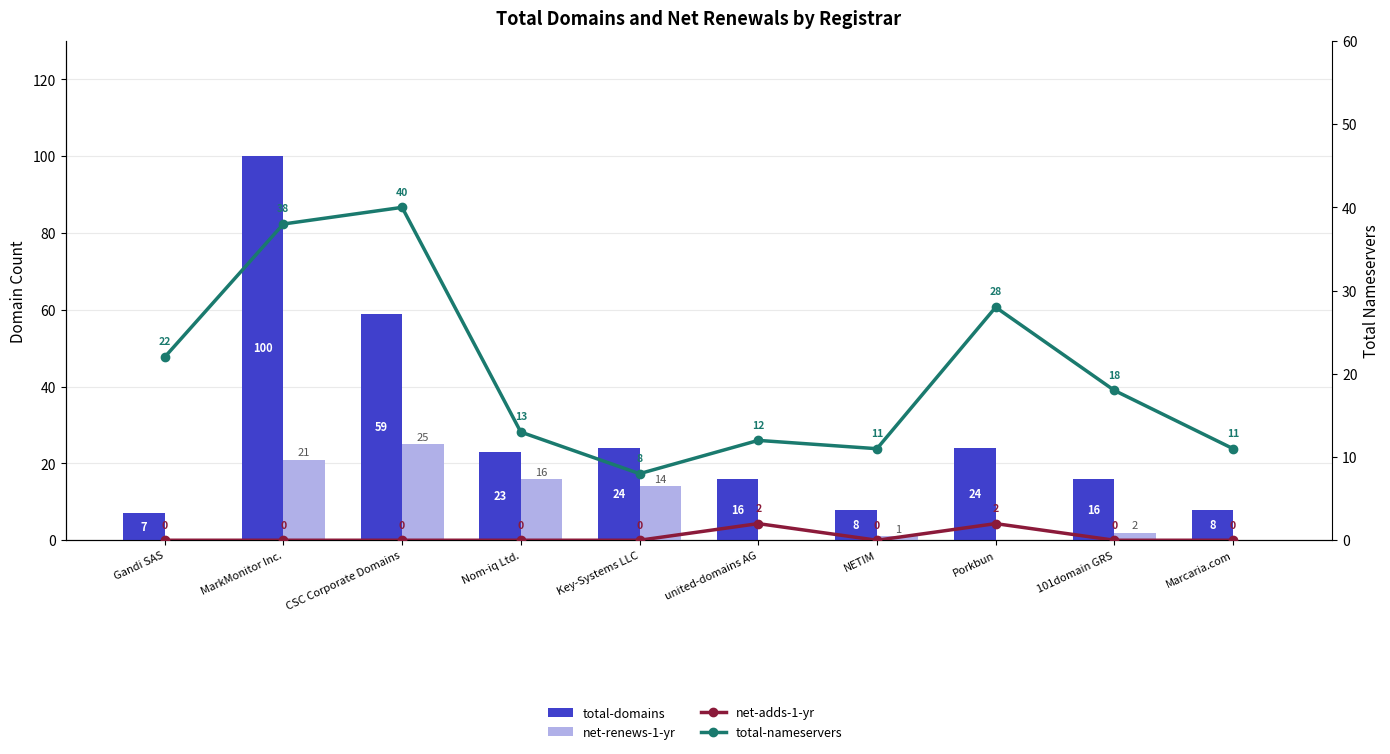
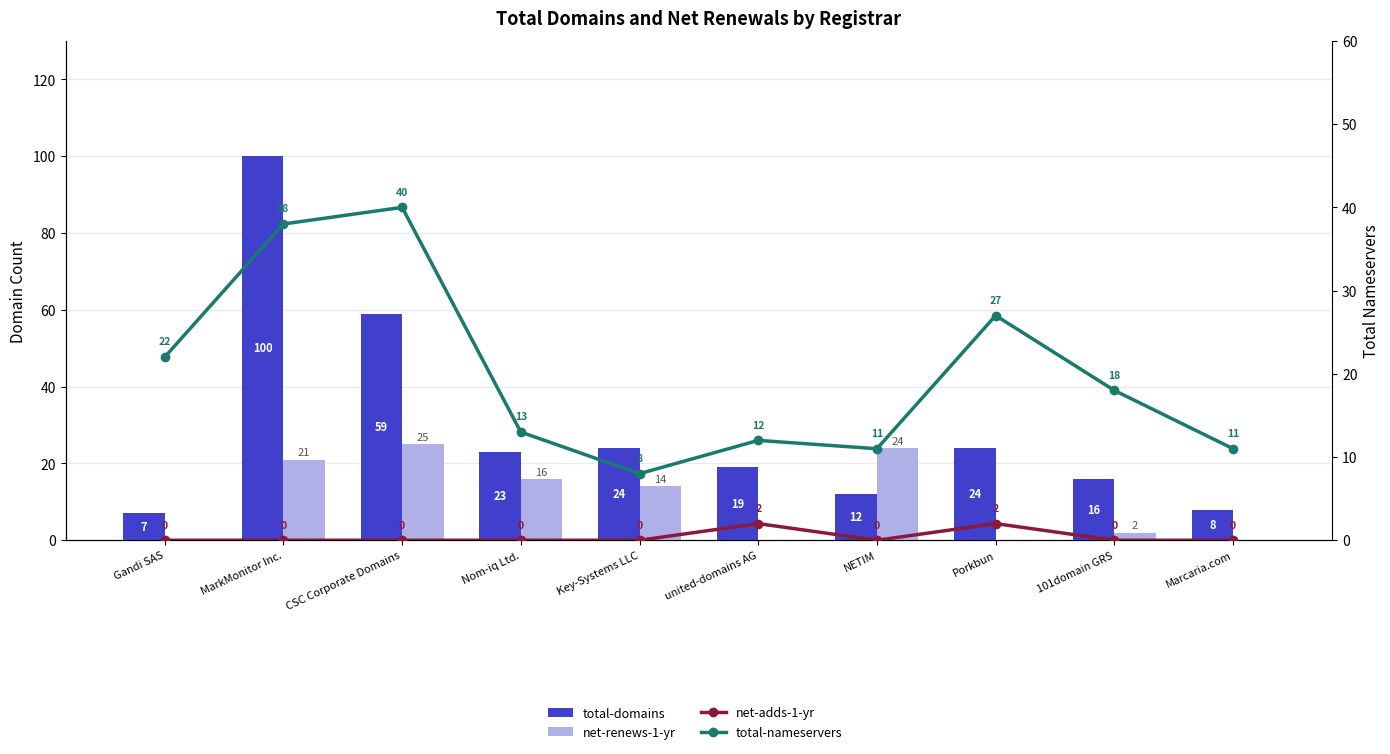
  {
    "total-domains": {
      "Gandi SAS": 7,
      "MarkMonitor Inc.": 100,
      "CSC Corporate Domains": 59,
      "Nom-iq Ltd.": 23,
      "Key-Systems LLC": 24,
-     "united-domains AG": 16,
-     "NETIM": 8,
+     "united-domains AG": 19,
+     "NETIM": 12,
      "Porkbun": 24,
      "101domain GRS": 16,
      "Marcaria.com": 8
    },
    "net-renews-1-yr": {
      "MarkMonitor Inc.": 21,
      "CSC Corporate Domains": 25,
      "Nom-iq Ltd.": 16,
      "Key-Systems LLC": 14,
-     "NETIM": 1,
+     "NETIM": 24,
      "101domain GRS": 2
    },
    "net-adds-1-yr": {
      "Gandi SAS": 0,
      "MarkMonitor Inc.": 0,
      "CSC Corporate Domains": 0,
      "Nom-iq Ltd.": 0,
      "Key-Systems LLC": 0,
      "united-domains AG": 2,
      "NETIM": 0,
      "Porkbun": 2,
      "101domain GRS": 0,
      "Marcaria.com": 0
    },
    "total-nameservers": {
      "Gandi SAS": 22,
      "MarkMonitor Inc.": 38,
      "CSC Corporate Domains": 40,
      "Nom-iq Ltd.": 13,
      "Key-Systems LLC": 8,
      "united-domains AG": 12,
      "NETIM": 11,
-     "Porkbun": 28,
+     "Porkbun": 27,
      "101domain GRS": 18,
      "Marcaria.com": 11
    }
  }
